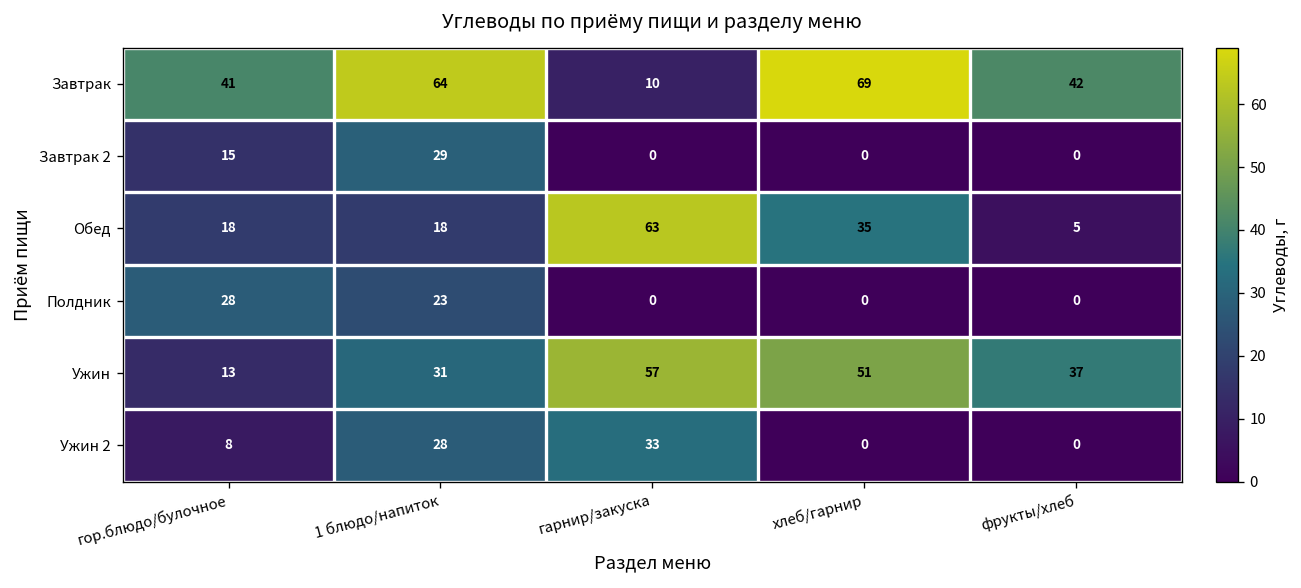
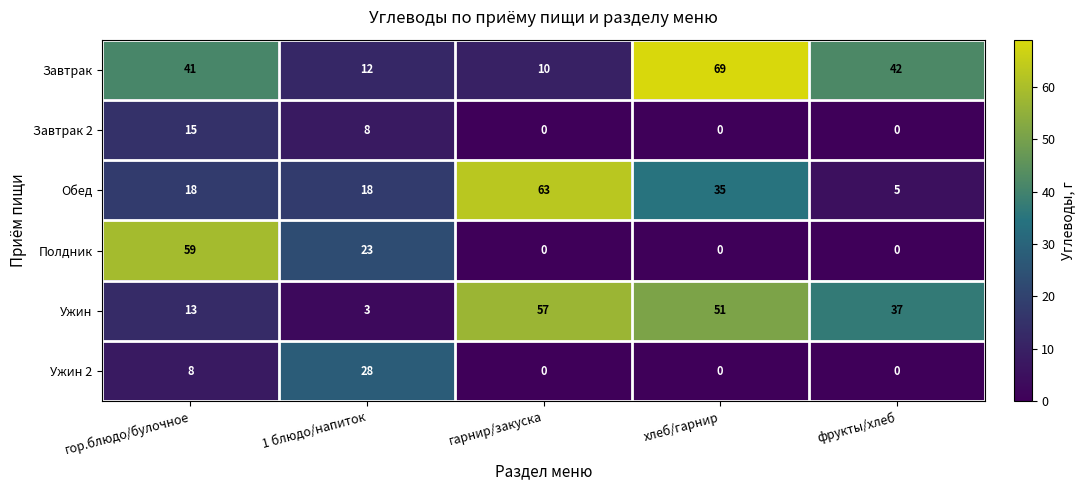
  {
    "Завтрак": {
      "гор.блюдо/булочное": 41,
-     "1 блюдо/напиток": 64,
+     "1 блюдо/напиток": 12,
      "гарнир/закуска": 10,
      "хлеб/гарнир": 69,
      "фрукты/хлеб": 42
    },
    "Завтрак 2": {
      "гор.блюдо/булочное": 15,
-     "1 блюдо/напиток": 29,
+     "1 блюдо/напиток": 8,
      "гарнир/закуска": 0,
      "хлеб/гарнир": 0,
      "фрукты/хлеб": 0
    },
    "Обед": {
      "гор.блюдо/булочное": 18,
      "1 блюдо/напиток": 18,
      "гарнир/закуска": 63,
      "хлеб/гарнир": 35,
      "фрукты/хлеб": 5
    },
    "Полдник": {
-     "гор.блюдо/булочное": 28,
+     "гор.блюдо/булочное": 59,
      "1 блюдо/напиток": 23,
      "гарнир/закуска": 0,
      "хлеб/гарнир": 0,
      "фрукты/хлеб": 0
    },
    "Ужин": {
      "гор.блюдо/булочное": 13,
-     "1 блюдо/напиток": 31,
+     "1 блюдо/напиток": 3,
      "гарнир/закуска": 57,
      "хлеб/гарнир": 51,
      "фрукты/хлеб": 37
    },
    "Ужин 2": {
      "гор.блюдо/булочное": 8,
      "1 блюдо/напиток": 28,
-     "гарнир/закуска": 33,
+     "гарнир/закуска": 0,
      "хлеб/гарнир": 0,
      "фрукты/хлеб": 0
    }
  }
